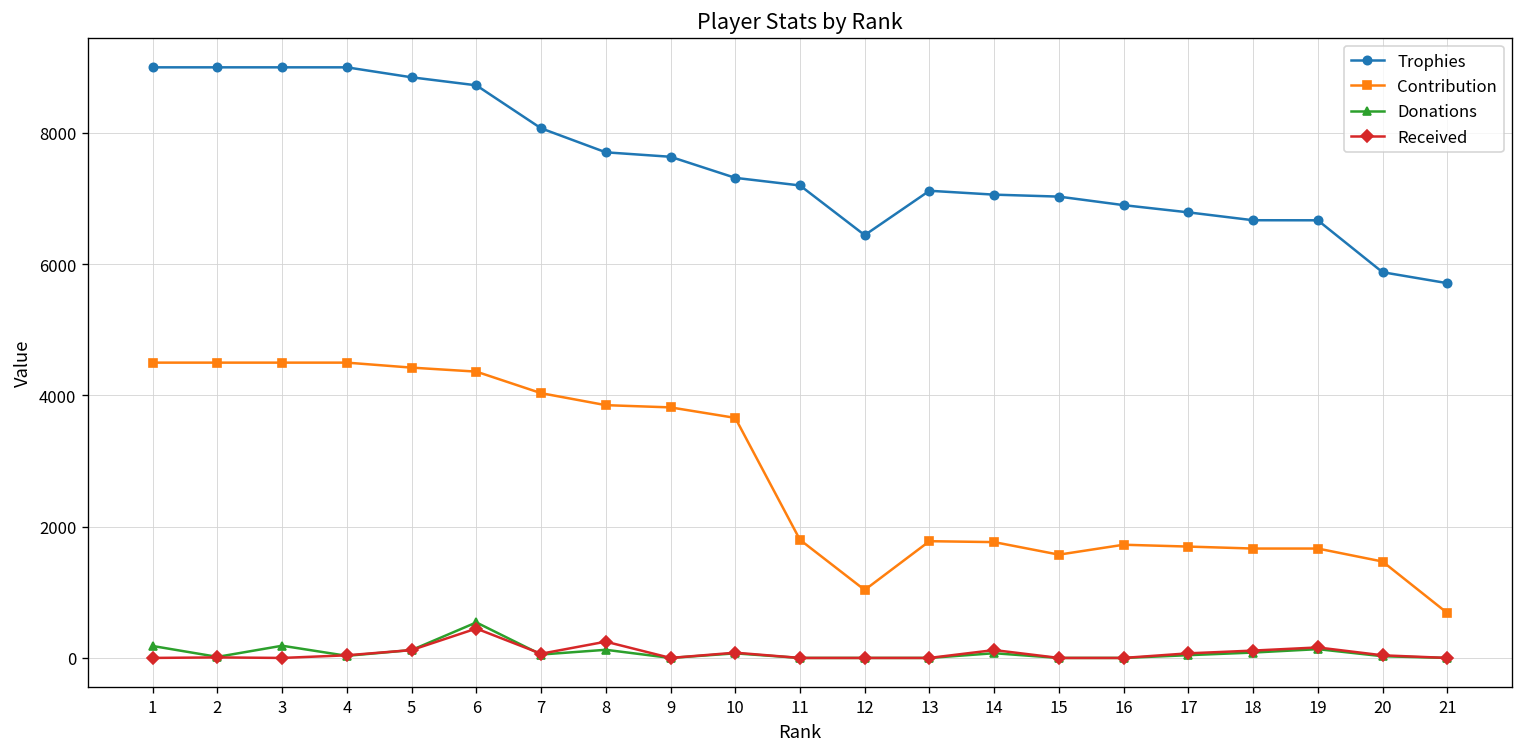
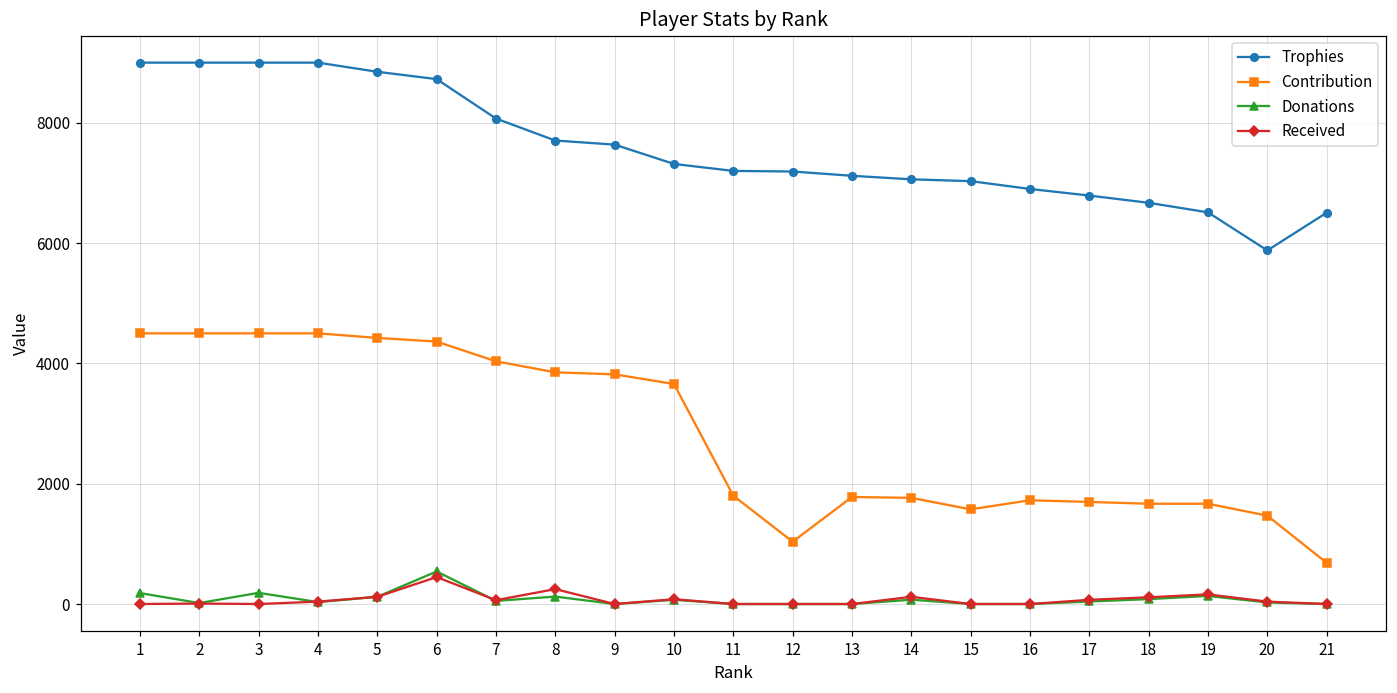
  {
    "Trophies": {
      "1": 9000,
      "2": 9000,
      "3": 9000,
      "4": 9000,
      "5": 8800,
      "6": 8700,
      "7": 8100,
      "8": 7700,
      "9": 7600,
      "10": 7300,
      "11": 7200,
-     "12": 6400,
+     "12": 7200,
      "13": 7100,
      "14": 7100,
      "15": 7000,
      "16": 6900,
      "17": 6800,
      "18": 6700,
-     "19": 6700,
+     "19": 6500,
      "20": 5900,
-     "21": 5700
+     "21": 6500
    },
    "Contribution": {
      "1": 4500,
      "2": 4500,
      "3": 4500,
      "4": 4500,
      "5": 4400,
      "6": 4400,
      "7": 4000,
      "8": 3900,
      "9": 3800,
      "10": 3700,
      "11": 1800,
      "12": 1000,
      "13": 1800,
      "14": 1800,
      "15": 1600,
      "16": 1700,
      "17": 1700,
      "18": 1700,
      "19": 1700,
      "20": 1500,
      "21": 700
    },
    "Donations": {
      "1": 200,
      "3": 200,
      "6": 500,
      "8": 100,
      "14": 100
    },
    "Received": {
      "1": 0,
      "3": 0,
      "6": 400,
      "8": 200,
      "14": 100
    }
  }
